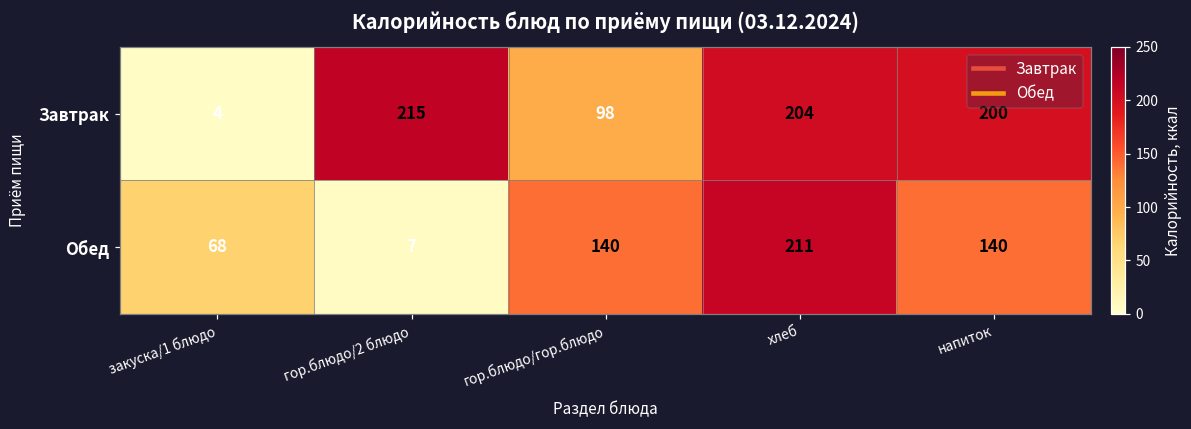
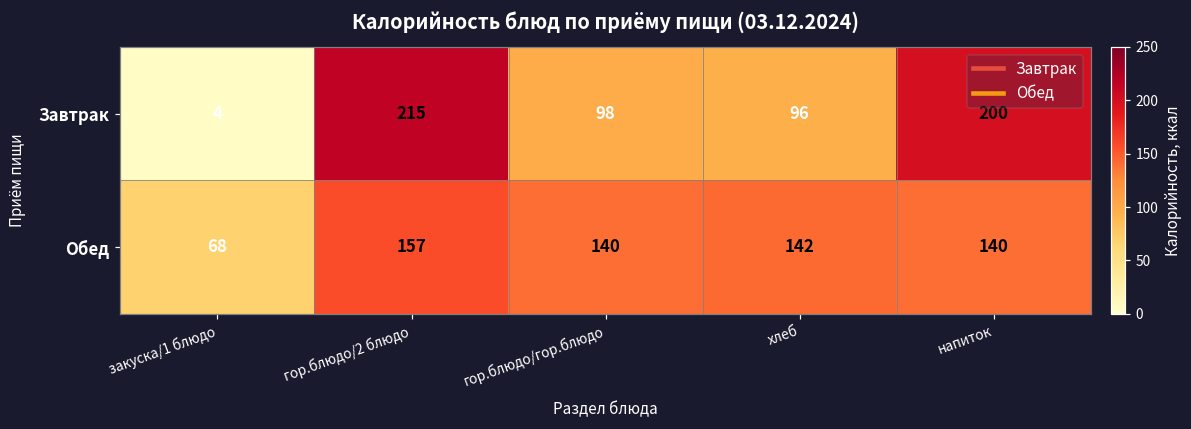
  {
    "Завтрак": {
      "закуска/1 блюдо": 4,
      "гор.блюдо/2 блюдо": 215,
      "гор.блюдо/гор.блюдо": 98,
-     "хлеб": 204
+     "хлеб": 96
    },
    "Обед": {
      "закуска/1 блюдо": 68,
-     "гор.блюдо/2 блюдо": 7,
+     "гор.блюдо/2 блюдо": 157,
      "гор.блюдо/гор.блюдо": 140,
-     "хлеб": 211,
+     "хлеб": 142,
      "напиток": 140
    }
  }
